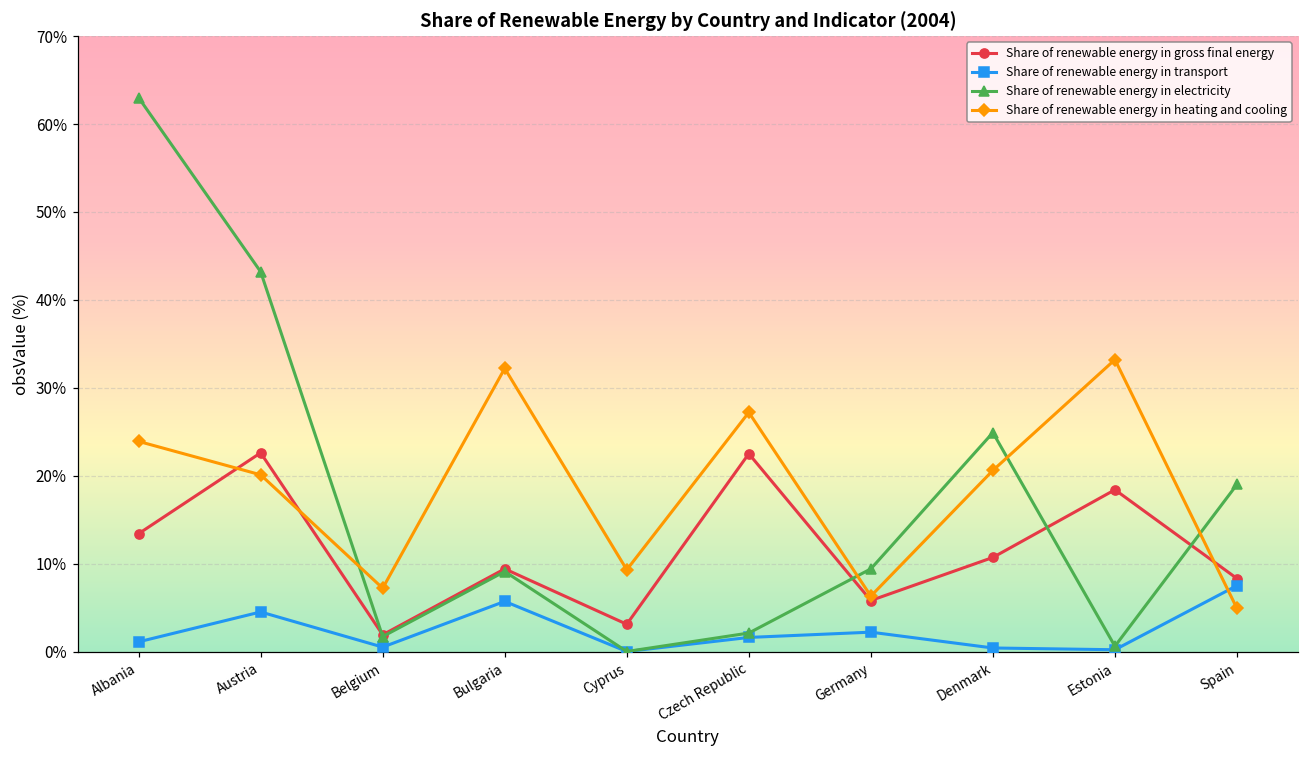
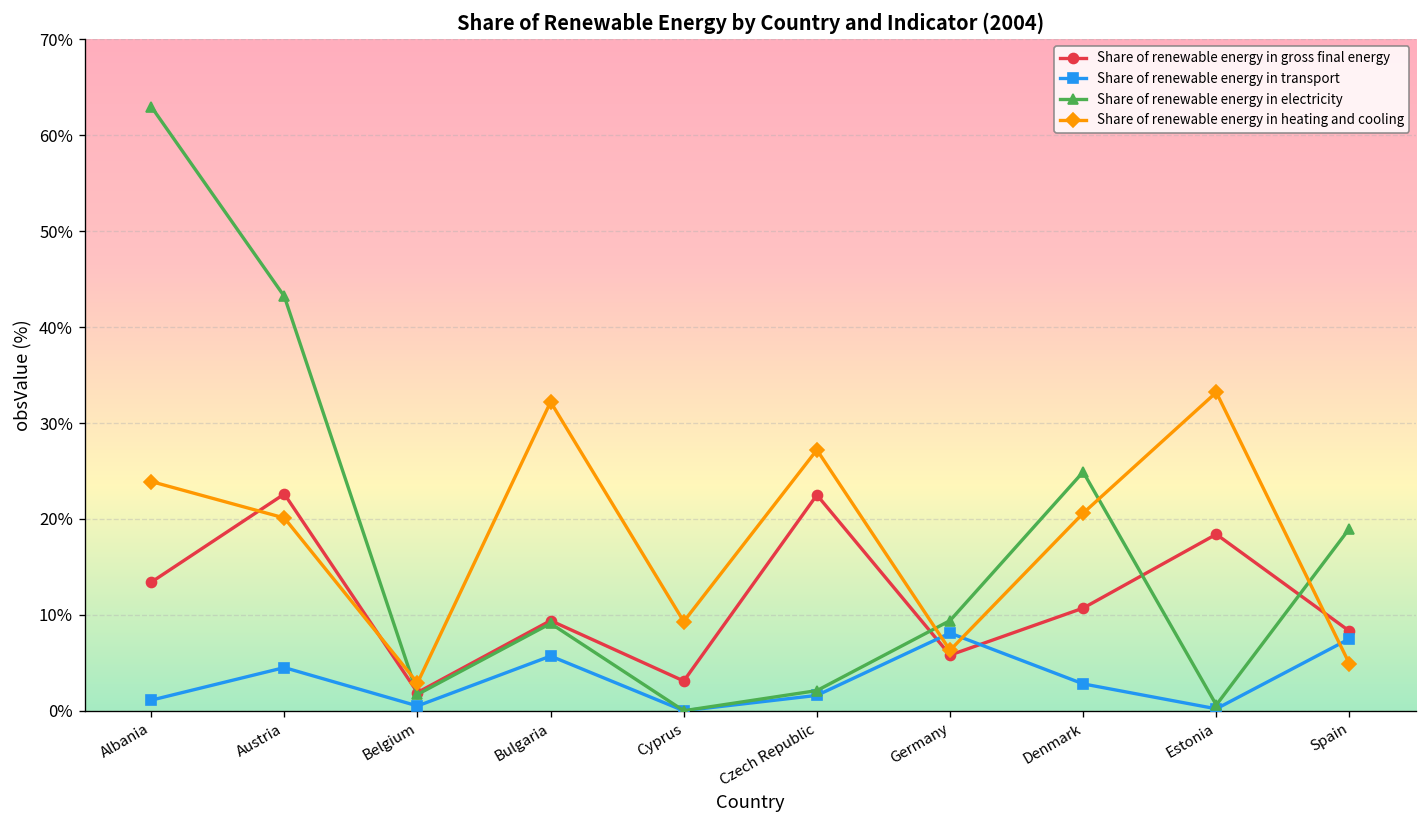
  {
    "Share of renewable energy in gross final energy": {
      "Albania": "13%",
      "Austria": "23%",
      "Cyprus": "3%",
      "Czech Republic": "23%",
      "Germany": "6%",
      "Denmark": "11%",
      "Estonia": "18%",
      "Spain": "8%"
    },
    "Share of renewable energy in transport": {
      "Albania": "1%",
      "Austria": "5%",
      "Belgium": "1%",
      "Bulgaria": "6%",
      "Czech Republic": "2%",
-     "Germany": "2%",
-     "Denmark": "0%",
+     "Germany": "8%",
+     "Denmark": "3%",
      "Estonia": "0%",
      "Spain": "8%"
    },
    "Share of renewable energy in electricity": {
      "Albania": "63%",
      "Austria": "43%",
      "Czech Republic": "2%",
      "Germany": "9%",
      "Denmark": "25%",
      "Estonia": "1%",
      "Spain": "19%"
    },
    "Share of renewable energy in heating and cooling": {
      "Albania": "24%",
      "Austria": "20%",
-     "Belgium": "7%",
+     "Belgium": "3%",
      "Bulgaria": "32%",
      "Cyprus": "9%",
      "Czech Republic": "27%",
      "Germany": "6%",
      "Denmark": "21%",
      "Estonia": "33%",
      "Spain": "5%"
    }
  }
